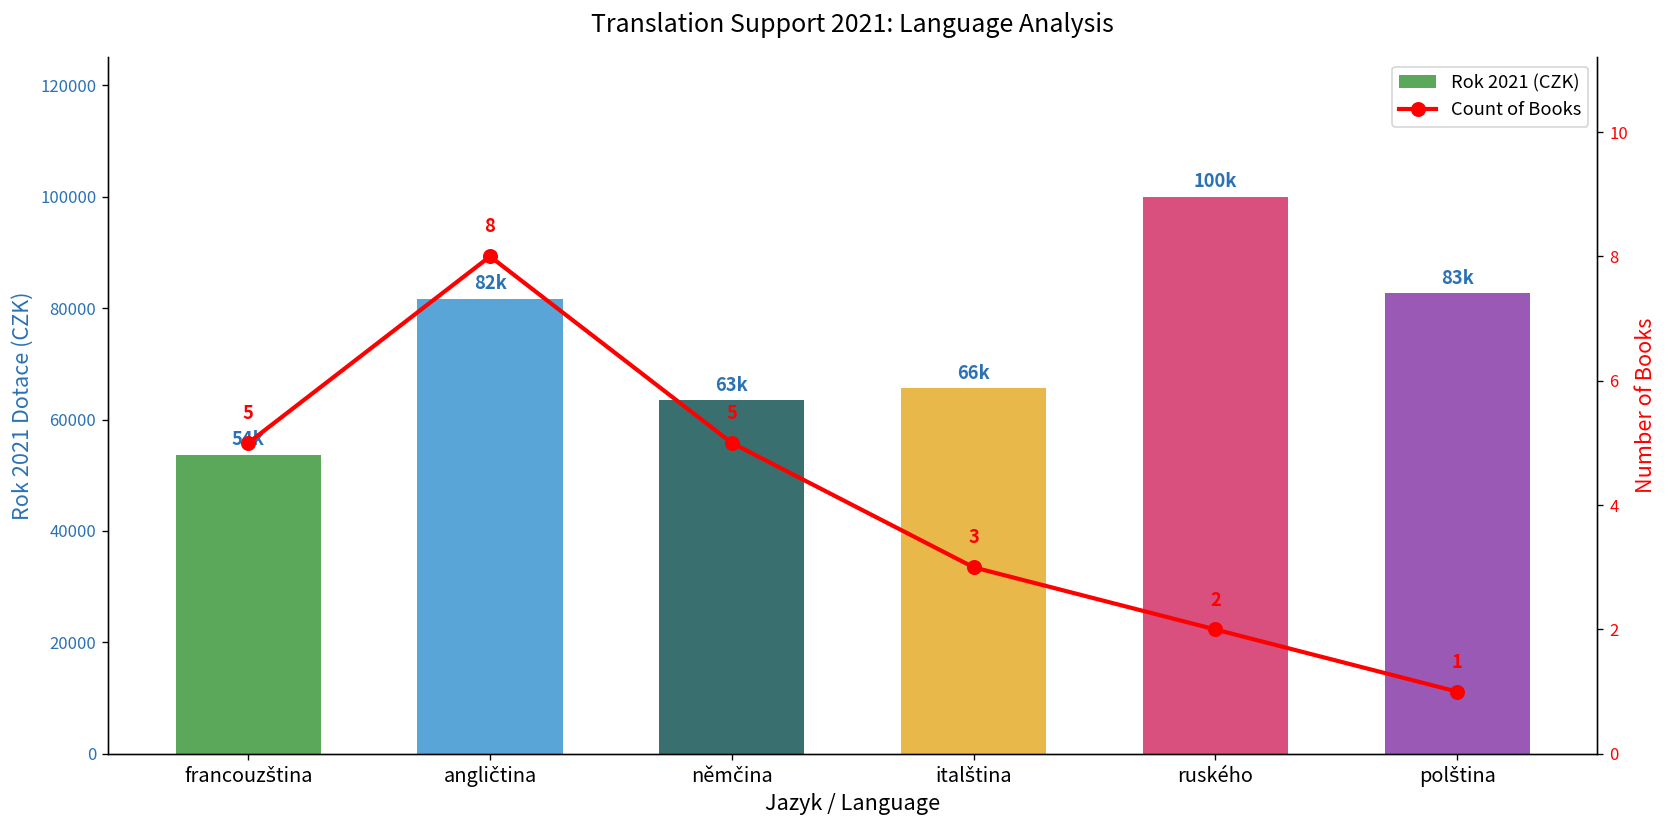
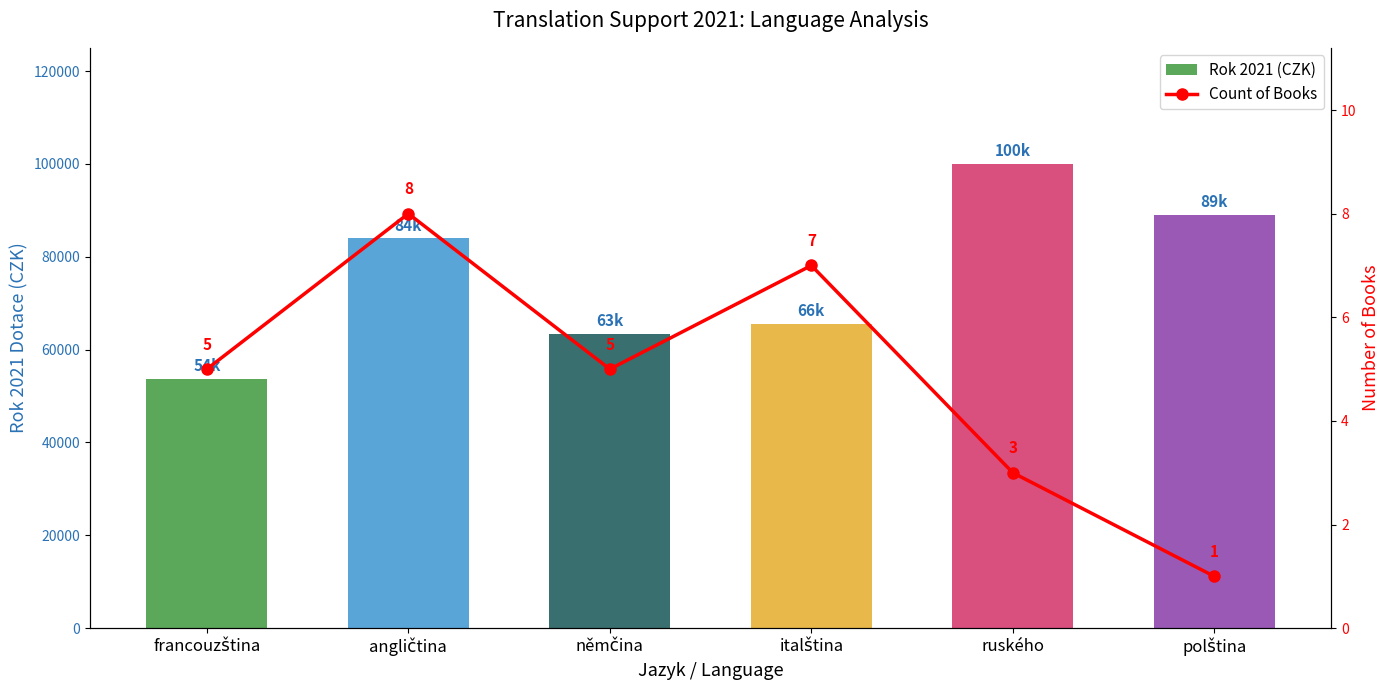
  {
    "Rok 2021 (CZK)": {
-     "angličtina": "82k",
+     "angličtina": "84k",
      "němčina": "63k",
      "italština": "66k",
      "ruského": "100k",
-     "polština": "83k"
+     "polština": "89k"
    },
    "Count of Books": {
      "francouzština": "5",
      "angličtina": "8",
      "němčina": "5",
-     "italština": "3",
-     "ruského": "2",
+     "italština": "7",
+     "ruského": "3",
      "polština": "1"
    }
  }
